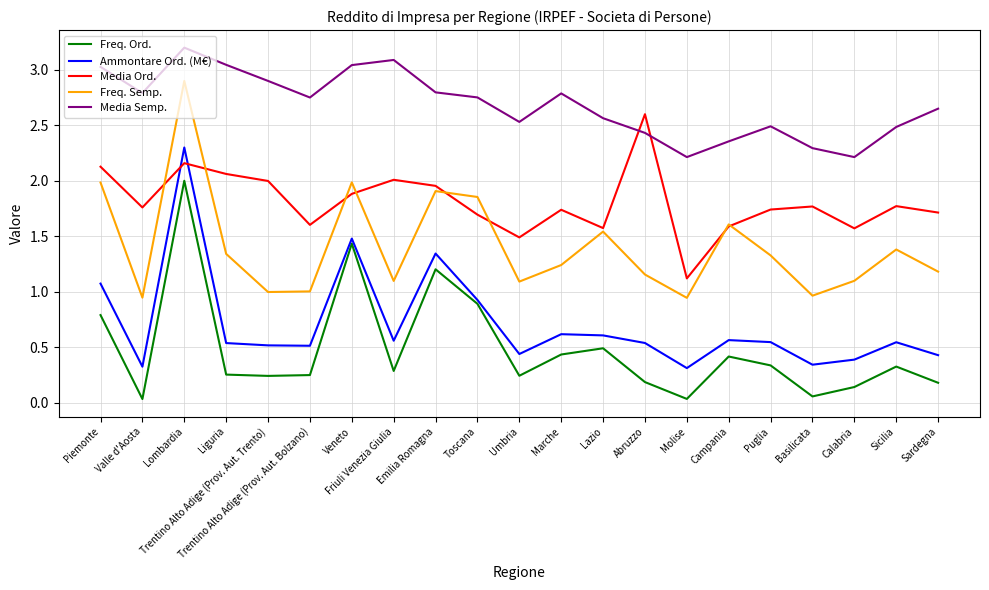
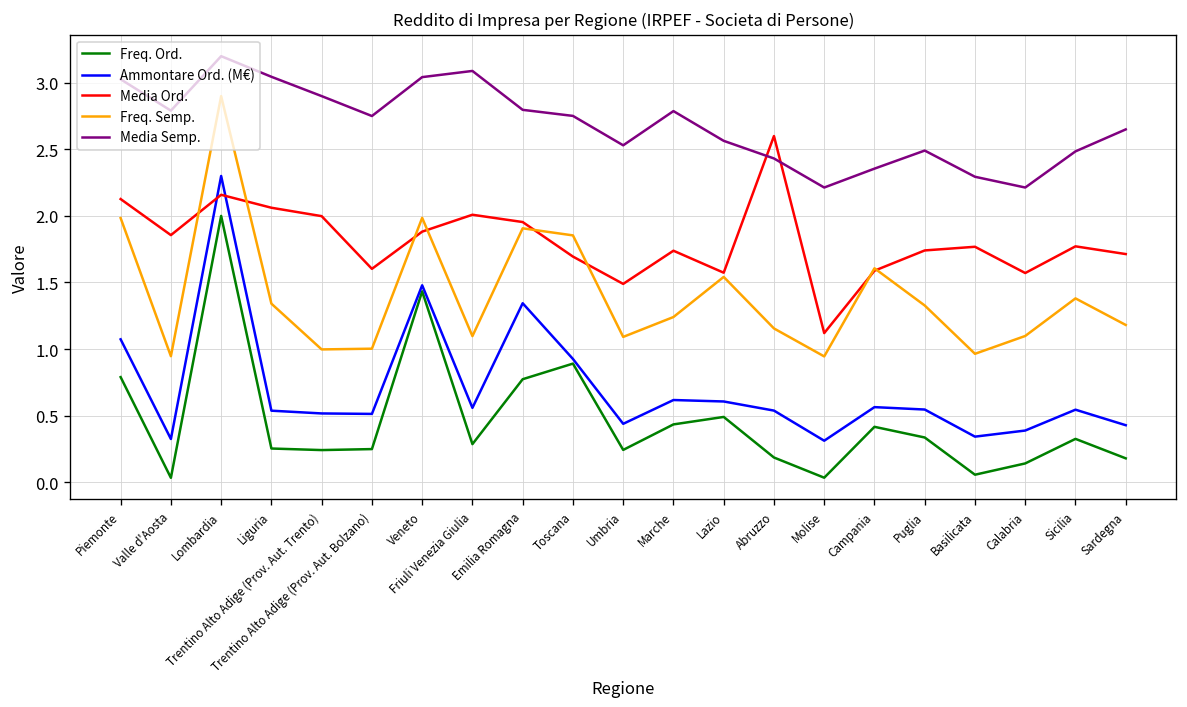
  {
    "Freq. Ord.": {
      "Piemonte": 0.79,
      "Valle d'Aosta": 0.03,
      "Lombardia": 2.00,
      "Liguria": 0.25,
      "Trentino Alto Adige (Prov. Aut. Trento)": 0.24,
      "Trentino Alto Adige (Prov. Aut. Bolzano)": 0.25,
      "Veneto": 1.43,
      "Friuli Venezia Giulia": 0.29,
-     "Emilia Romagna": 1.20,
+     "Emilia Romagna": 0.77,
      "Toscana": 0.89,
      "Umbria": 0.24,
      "Marche": 0.43,
      "Lazio": 0.49,
      "Abruzzo": 0.19,
      "Molise": 0.03,
      "Campania": 0.42,
      "Puglia": 0.34,
      "Basilicata": 0.06,
      "Calabria": 0.14,
      "Sicilia": 0.32,
      "Sardegna": 0.18
    },
    "Ammontare Ord. (M€)": {
      "Piemonte": 1.07,
      "Valle d'Aosta": 0.32,
      "Lombardia": 2.30,
      "Liguria": 0.54,
      "Trentino Alto Adige (Prov. Aut. Trento)": 0.52,
      "Trentino Alto Adige (Prov. Aut. Bolzano)": 0.51,
      "Veneto": 1.48,
      "Friuli Venezia Giulia": 0.56,
      "Emilia Romagna": 1.34,
      "Toscana": 0.93,
      "Umbria": 0.44,
      "Marche": 0.62,
      "Lazio": 0.61,
      "Abruzzo": 0.54,
      "Molise": 0.31,
      "Campania": 0.56,
      "Puglia": 0.55,
      "Basilicata": 0.34,
      "Calabria": 0.39,
      "Sicilia": 0.54,
      "Sardegna": 0.43
    },
    "Media Ord.": {
      "Piemonte": 2.13,
-     "Valle d'Aosta": 1.76,
+     "Valle d'Aosta": 1.86,
      "Lombardia": 2.16,
      "Liguria": 2.06,
      "Trentino Alto Adige (Prov. Aut. Trento)": 2.00,
      "Trentino Alto Adige (Prov. Aut. Bolzano)": 1.60,
      "Veneto": 1.88,
      "Friuli Venezia Giulia": 2.01,
      "Emilia Romagna": 1.95,
      "Toscana": 1.69,
      "Umbria": 1.49,
      "Marche": 1.74,
      "Lazio": 1.57,
      "Abruzzo": 2.60,
      "Molise": 1.12,
      "Puglia": 1.74,
      "Basilicata": 1.77,
      "Calabria": 1.57,
      "Sicilia": 1.77,
      "Sardegna": 1.71
    },
    "Freq. Semp.": {
      "Piemonte": 1.98,
      "Valle d'Aosta": 0.95,
      "Liguria": 1.34,
      "Trentino Alto Adige (Prov. Aut. Trento)": 1.00,
      "Trentino Alto Adige (Prov. Aut. Bolzano)": 1.00,
      "Veneto": 1.99,
      "Friuli Venezia Giulia": 1.10,
      "Emilia Romagna": 1.91,
      "Toscana": 1.85,
      "Umbria": 1.09,
      "Marche": 1.24,
      "Lazio": 1.54,
      "Abruzzo": 1.15,
      "Molise": 0.94,
      "Puglia": 1.33,
      "Basilicata": 0.96,
      "Calabria": 1.10,
      "Sicilia": 1.38,
      "Sardegna": 1.18
    },
    "Media Semp.": {
      "Liguria": 3.05,
      "Trentino Alto Adige (Prov. Aut. Trento)": 2.90,
      "Trentino Alto Adige (Prov. Aut. Bolzano)": 2.75,
      "Veneto": 3.04,
      "Friuli Venezia Giulia": 3.09,
      "Emilia Romagna": 2.80,
      "Toscana": 2.75,
      "Umbria": 2.53,
      "Marche": 2.79,
      "Lazio": 2.56,
      "Abruzzo": 2.43,
      "Molise": 2.21,
      "Campania": 2.36,
      "Puglia": 2.49,
      "Basilicata": 2.29,
      "Calabria": 2.21,
      "Sicilia": 2.48,
      "Sardegna": 2.65
    }
  }
